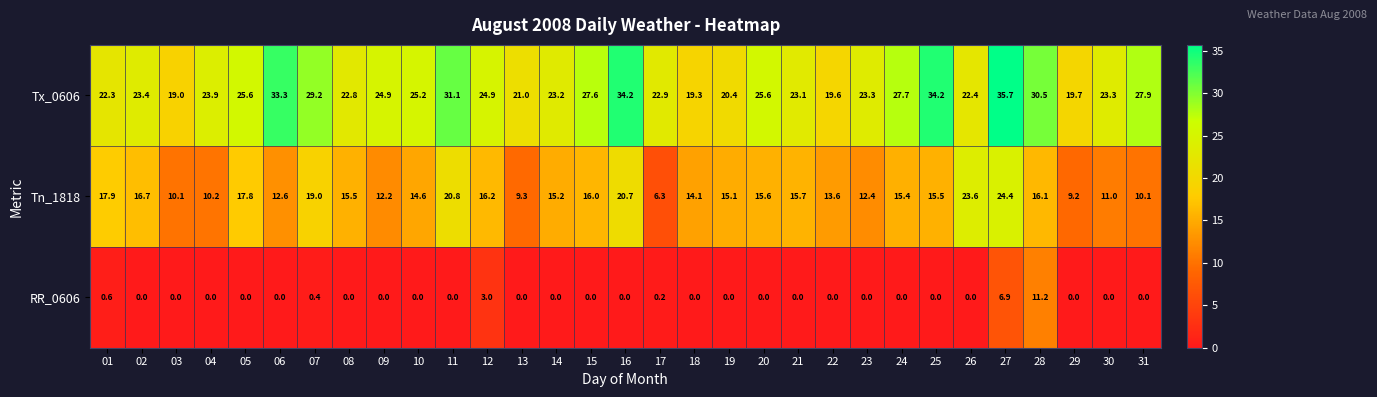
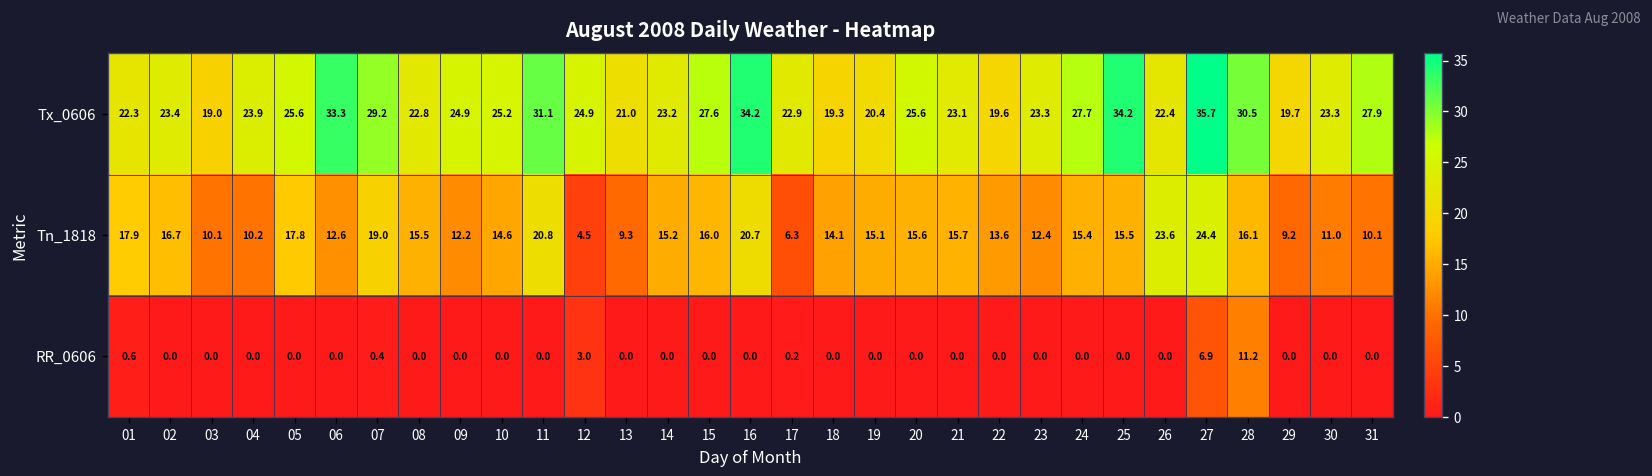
  {
    "Tx_0606": {
      "01": 22.3,
      "02": 23.4,
      "03": 19.0,
      "04": 23.9,
      "05": 25.6,
      "06": 33.3,
      "07": 29.2,
      "08": 22.8,
      "09": 24.9,
      "10": 25.2,
      "11": 31.1,
      "12": 24.9,
      "13": 21.0,
      "14": 23.2,
      "15": 27.6,
      "16": 34.2,
      "17": 22.9,
      "18": 19.3,
      "19": 20.4,
      "20": 25.6,
      "21": 23.1,
      "22": 19.6,
      "23": 23.3,
      "24": 27.7,
      "25": 34.2,
      "26": 22.4,
      "27": 35.7,
      "28": 30.5,
      "29": 19.7,
      "30": 23.3,
      "31": 27.9
    },
    "Tn_1818": {
      "01": 17.9,
      "02": 16.7,
      "03": 10.1,
      "04": 10.2,
      "05": 17.8,
      "06": 12.6,
      "07": 19.0,
      "08": 15.5,
      "09": 12.2,
      "10": 14.6,
      "11": 20.8,
-     "12": 16.2,
+     "12": 4.5,
      "13": 9.3,
      "14": 15.2,
      "15": 16.0,
      "16": 20.7,
      "17": 6.3,
      "18": 14.1,
      "19": 15.1,
      "20": 15.6,
      "21": 15.7,
      "22": 13.6,
      "23": 12.4,
      "24": 15.4,
      "25": 15.5,
      "26": 23.6,
      "27": 24.4,
      "28": 16.1,
      "29": 9.2,
      "30": 11.0,
      "31": 10.1
    },
    "RR_0606": {
      "01": 0.6,
      "02": 0.0,
      "03": 0.0,
      "04": 0.0,
      "05": 0.0,
      "06": 0.0,
      "07": 0.4,
      "08": 0.0,
      "09": 0.0,
      "10": 0.0,
      "11": 0.0,
      "12": 3.0,
      "13": 0.0,
      "14": 0.0,
      "15": 0.0,
      "16": 0.0,
      "17": 0.2,
      "18": 0.0,
      "19": 0.0,
      "20": 0.0,
      "21": 0.0,
      "22": 0.0,
      "23": 0.0,
      "24": 0.0,
      "25": 0.0,
      "26": 0.0,
      "27": 6.9,
      "28": 11.2,
      "29": 0.0,
      "30": 0.0,
      "31": 0.0
    }
  }
